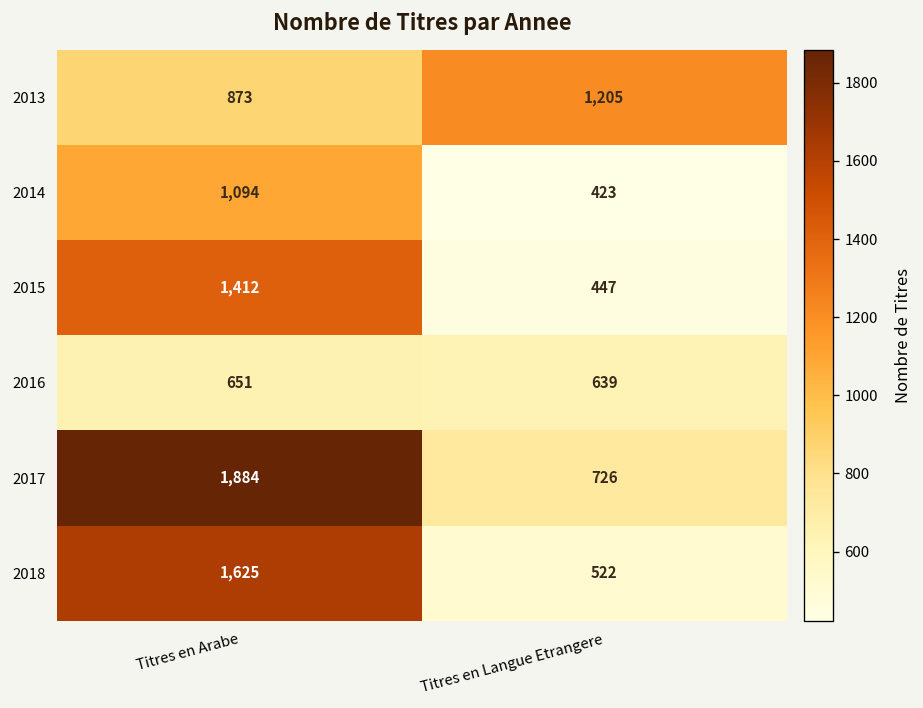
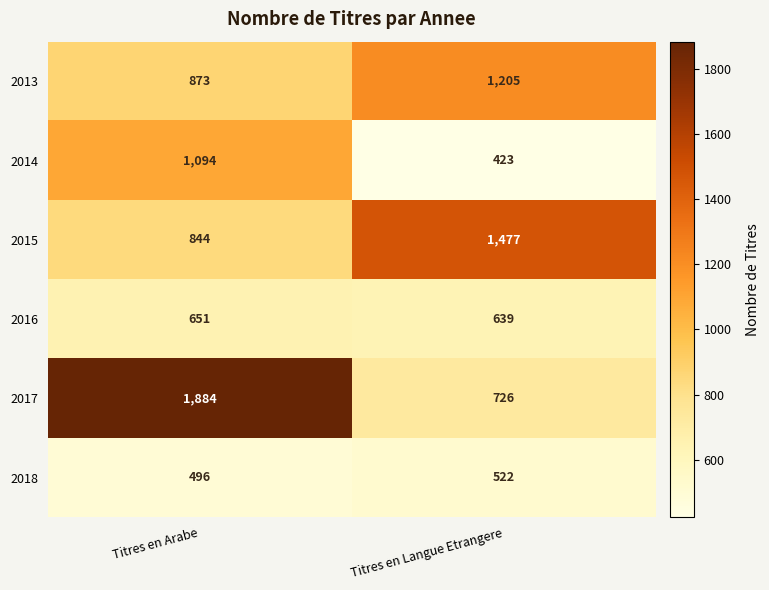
  {
    "2013": {
      "Titres en Arabe": "873",
      "Titres en Langue Etrangere": "1,205"
    },
    "2014": {
      "Titres en Arabe": "1,094",
      "Titres en Langue Etrangere": "423"
    },
    "2015": {
-     "Titres en Arabe": "1,412",
-     "Titres en Langue Etrangere": "447"
+     "Titres en Arabe": "844",
+     "Titres en Langue Etrangere": "1,477"
    },
    "2016": {
      "Titres en Arabe": "651",
      "Titres en Langue Etrangere": "639"
    },
    "2017": {
      "Titres en Arabe": "1,884",
      "Titres en Langue Etrangere": "726"
    },
    "2018": {
-     "Titres en Arabe": "1,625",
+     "Titres en Arabe": "496",
      "Titres en Langue Etrangere": "522"
    }
  }
